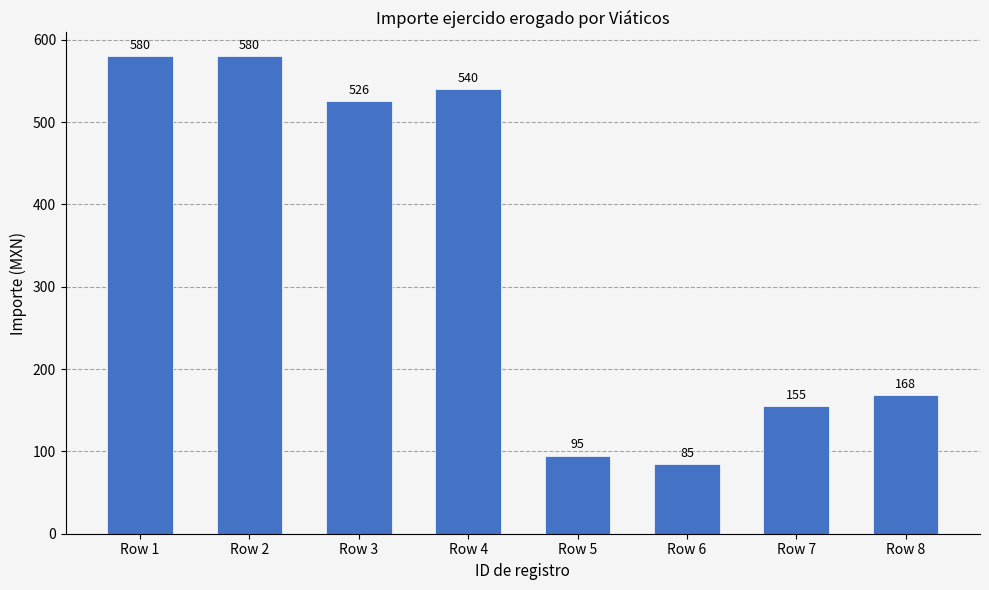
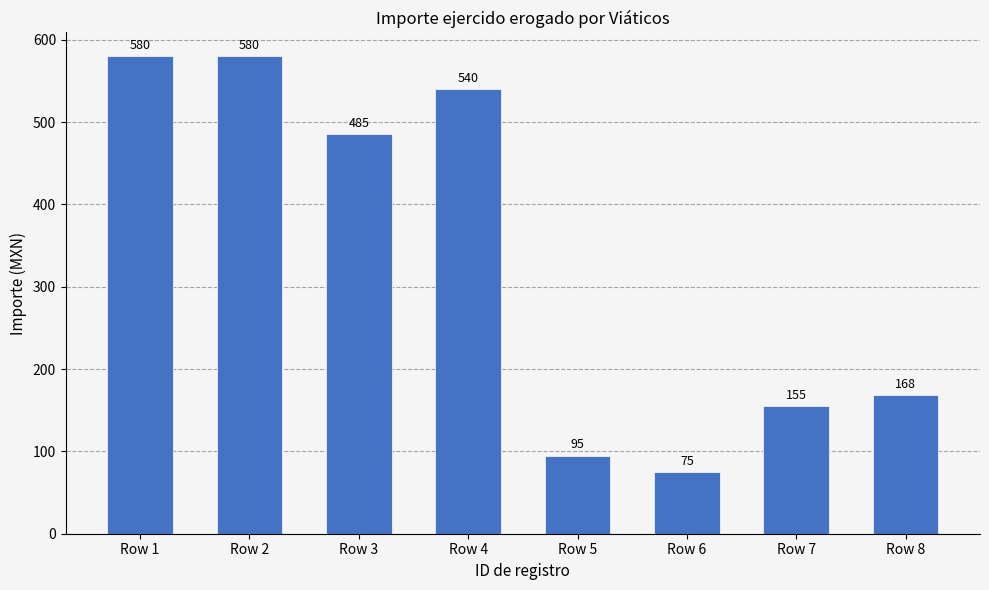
  {
    "Row 1": 580,
    "Row 2": 580,
-   "Row 3": 526,
+   "Row 3": 485,
    "Row 4": 540,
    "Row 5": 95,
-   "Row 6": 85,
+   "Row 6": 75,
    "Row 7": 155,
    "Row 8": 168
  }
